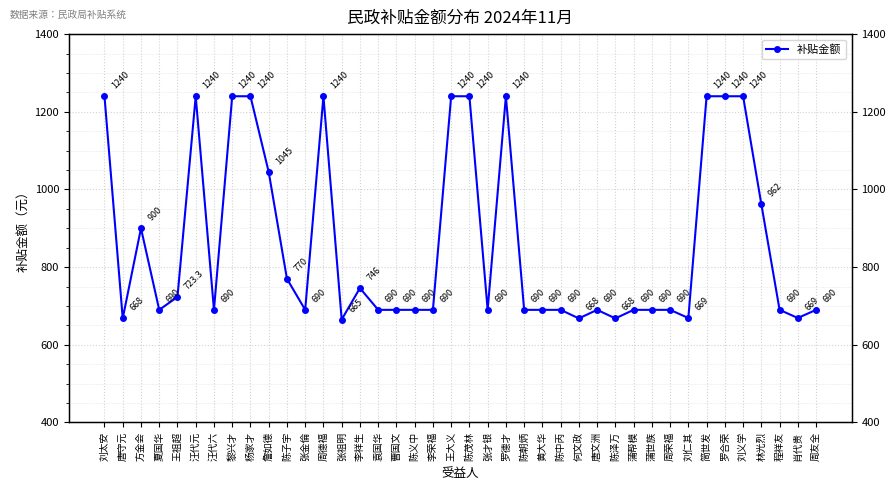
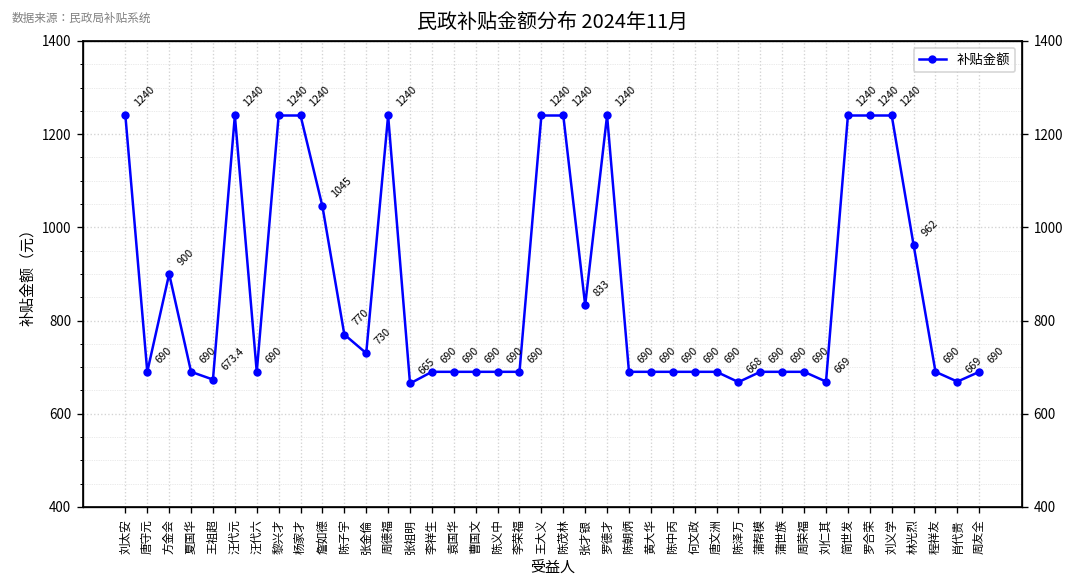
  {
    "刘太安": 1240,
-   "唐守元": 668,
+   "唐守元": 690,
    "方金会": 900,
    "夏国华": 690,
-   "王祖超": 723.3,
+   "王祖超": 673.4,
    "汪代元": 1240,
    "汪代六": 690,
    "杨家才": 1240,
    "詹如德": 1045,
    "陈子宇": 770,
-   "张金倫": 690,
+   "张金倫": 730,
    "周德福": 1240,
-   "李祥生": 746,
+   "李祥生": 690,
    "袁国华": 690,
    "曹国文": 690,
    "陈义中": 690,
    "李荣福": 690,
    "陈茂林": 1240,
-   "张才银": 690,
+   "张才银": 833,
    "罗德才": 1240,
    "黄大华": 690,
    "陈中丙": 690,
-   "何文政": 668,
+   "何文政": 690,
    "唐文洲": 690,
    "蒲世族": 690,
    "周荣福": 690,
    "刘仁其": 669,
    "罗合荣": 1240,
    "刘义学": 1240,
    "林光烈": 962,
    "程祥友": 690,
    "周友全": 690
  }
